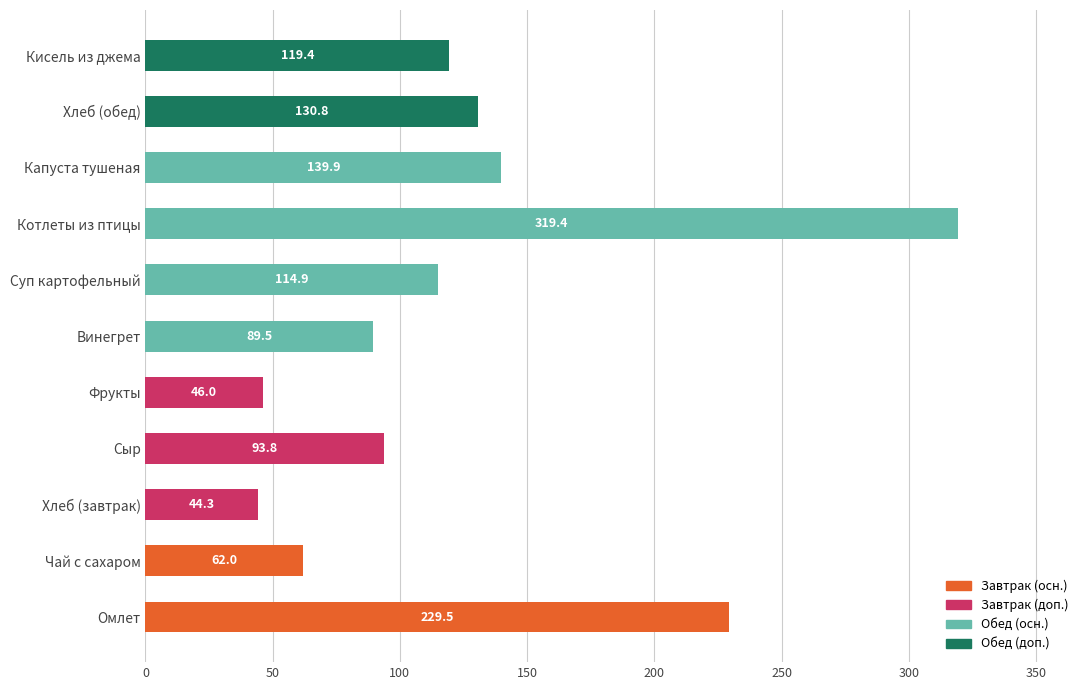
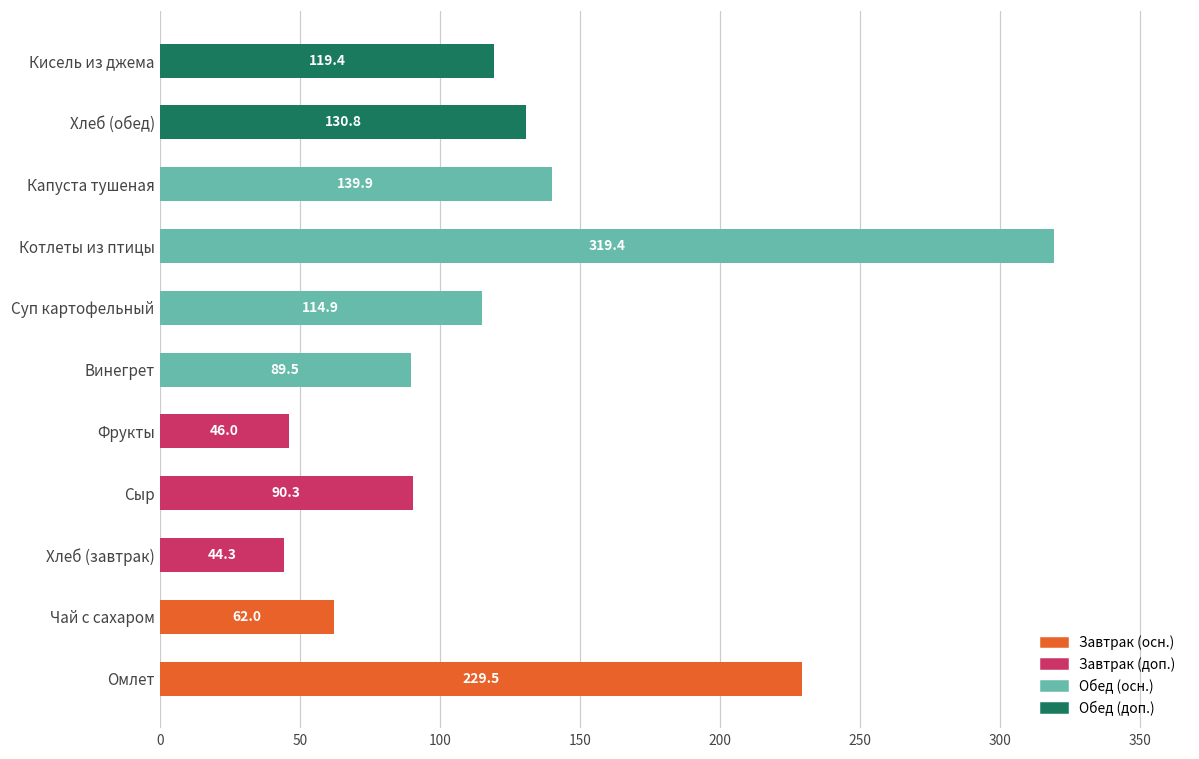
  {
    "Кисель из джема": 119.4,
    "Хлеб (обед)": 130.8,
    "Капуста тушеная": 139.9,
    "Котлеты из птицы": 319.4,
    "Суп картофельный": 114.9,
    "Винегрет": 89.5,
    "Фрукты": 46.0,
-   "Сыр": 93.8,
+   "Сыр": 90.3,
    "Хлеб (завтрак)": 44.3,
    "Чай с сахаром": 62.0,
    "Омлет": 229.5
  }
